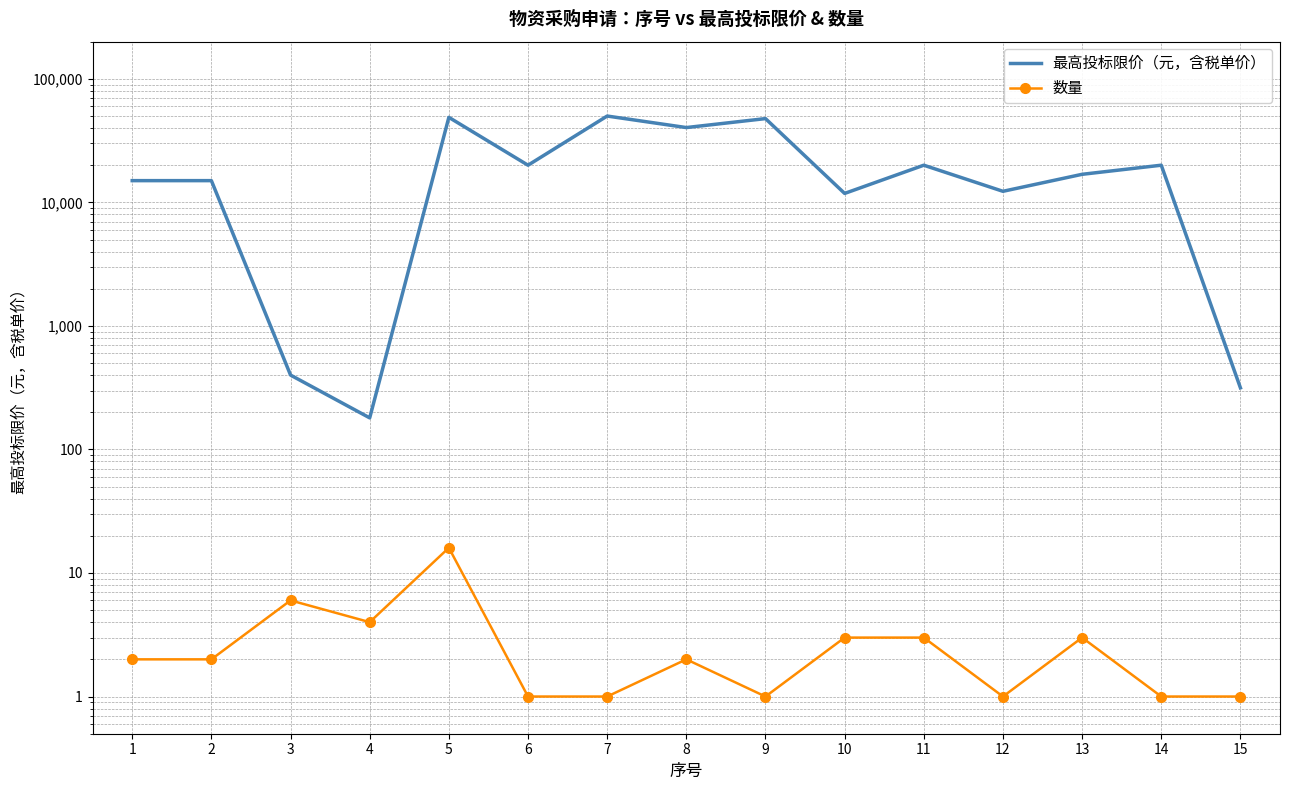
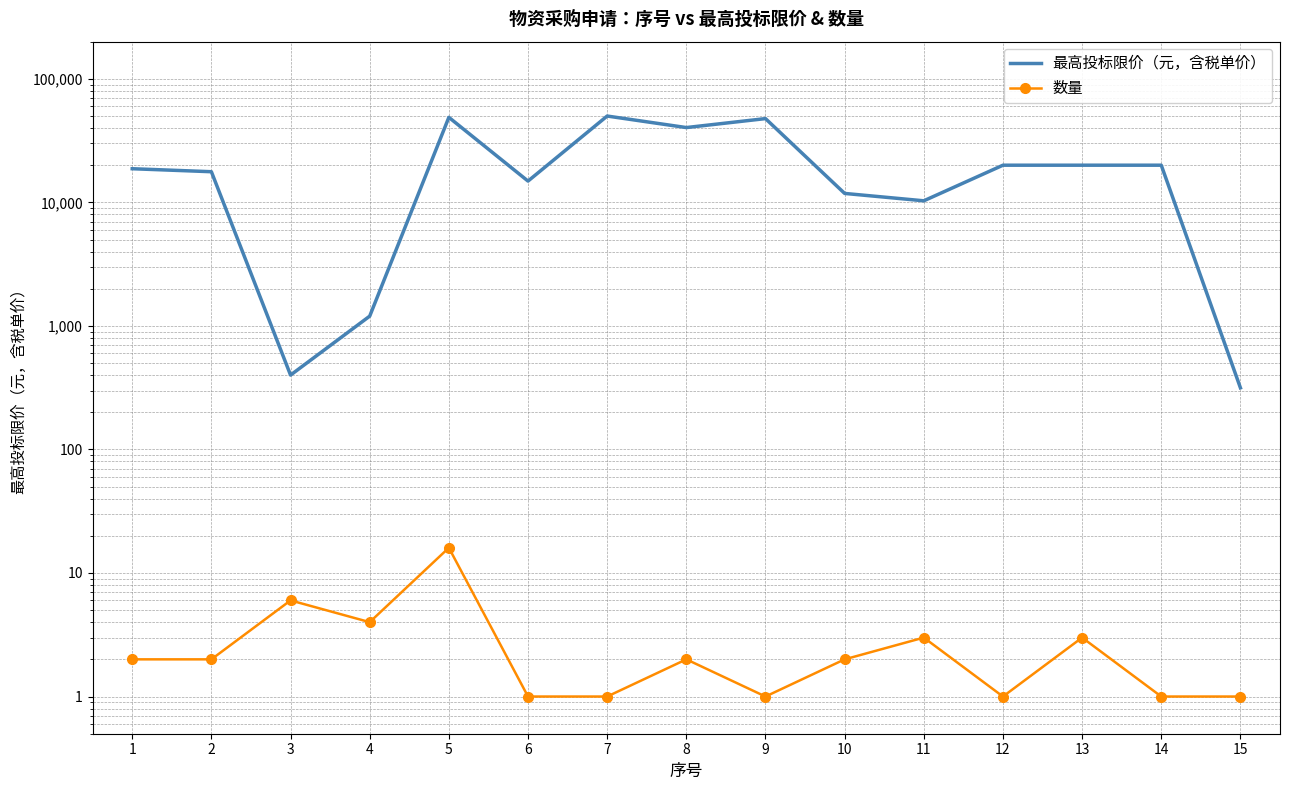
  {
    "最高投标限价（元，含税单价）": {
-     "1": "15,000",
-     "2": "15,000",
+     "1": "19,000",
+     "2": "18,000",
      "3": "400",
-     "4": "180",
+     "4": "1,200",
      "5": "49,000",
-     "6": "20,000",
+     "6": "15,000",
      "7": "50,000",
      "8": "40,000",
      "9": "48,000",
      "10": "12,000",
-     "11": "20,000",
-     "12": "12,000",
-     "13": "17,000",
+     "11": "10,000",
+     "12": "20,000",
+     "13": "20,000",
      "14": "20,000",
      "15": "320"
    },
    "数量": {
      "1": "2",
      "2": "2",
      "3": "6",
      "4": "4",
      "5": "16",
      "6": "1",
      "7": "1",
      "8": "2",
      "9": "1",
-     "10": "3",
+     "10": "2",
      "11": "3",
      "12": "1",
      "13": "3",
      "14": "1",
      "15": "1"
    }
  }
